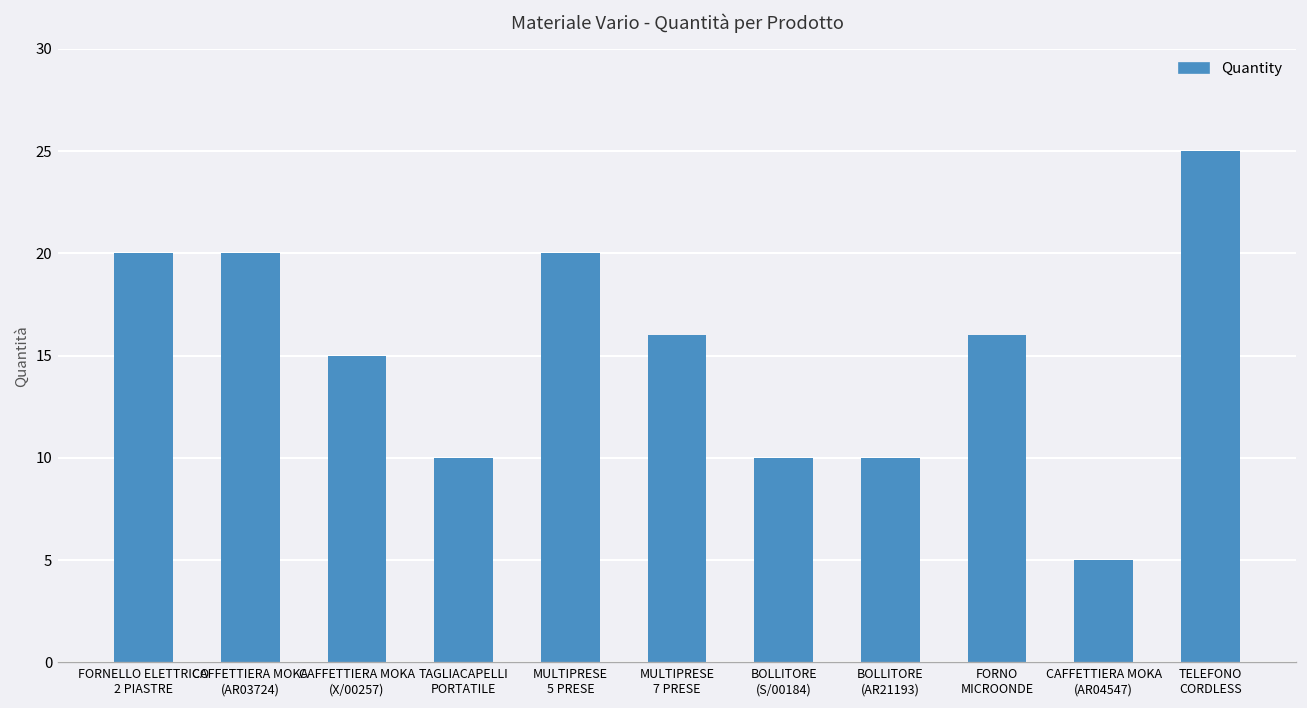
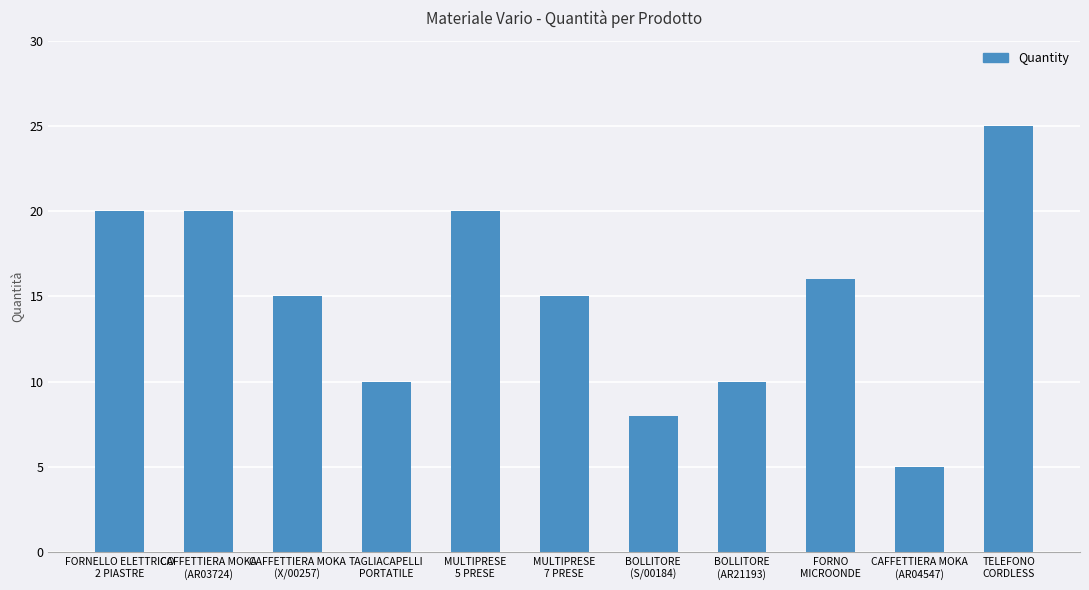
  {
    "FORNELLO ELETTRICO 2 PIASTRE": 20,
    "CAFFETTIERA MOKA (AR03724)": 20,
    "CAFFETTIERA MOKA (X/00257)": 15,
    "TAGLIACAPELLI PORTATILE": 10,
    "MULTIPRESE 5 PRESE": 20,
-   "MULTIPRESE 7 PRESE": 16,
-   "BOLLITORE (S/00184)": 10,
+   "MULTIPRESE 7 PRESE": 15,
+   "BOLLITORE (S/00184)": 8,
    "BOLLITORE (AR21193)": 10,
    "FORNO MICROONDE": 16,
    "CAFFETTIERA MOKA (AR04547)": 5,
    "TELEFONO CORDLESS": 25
  }
